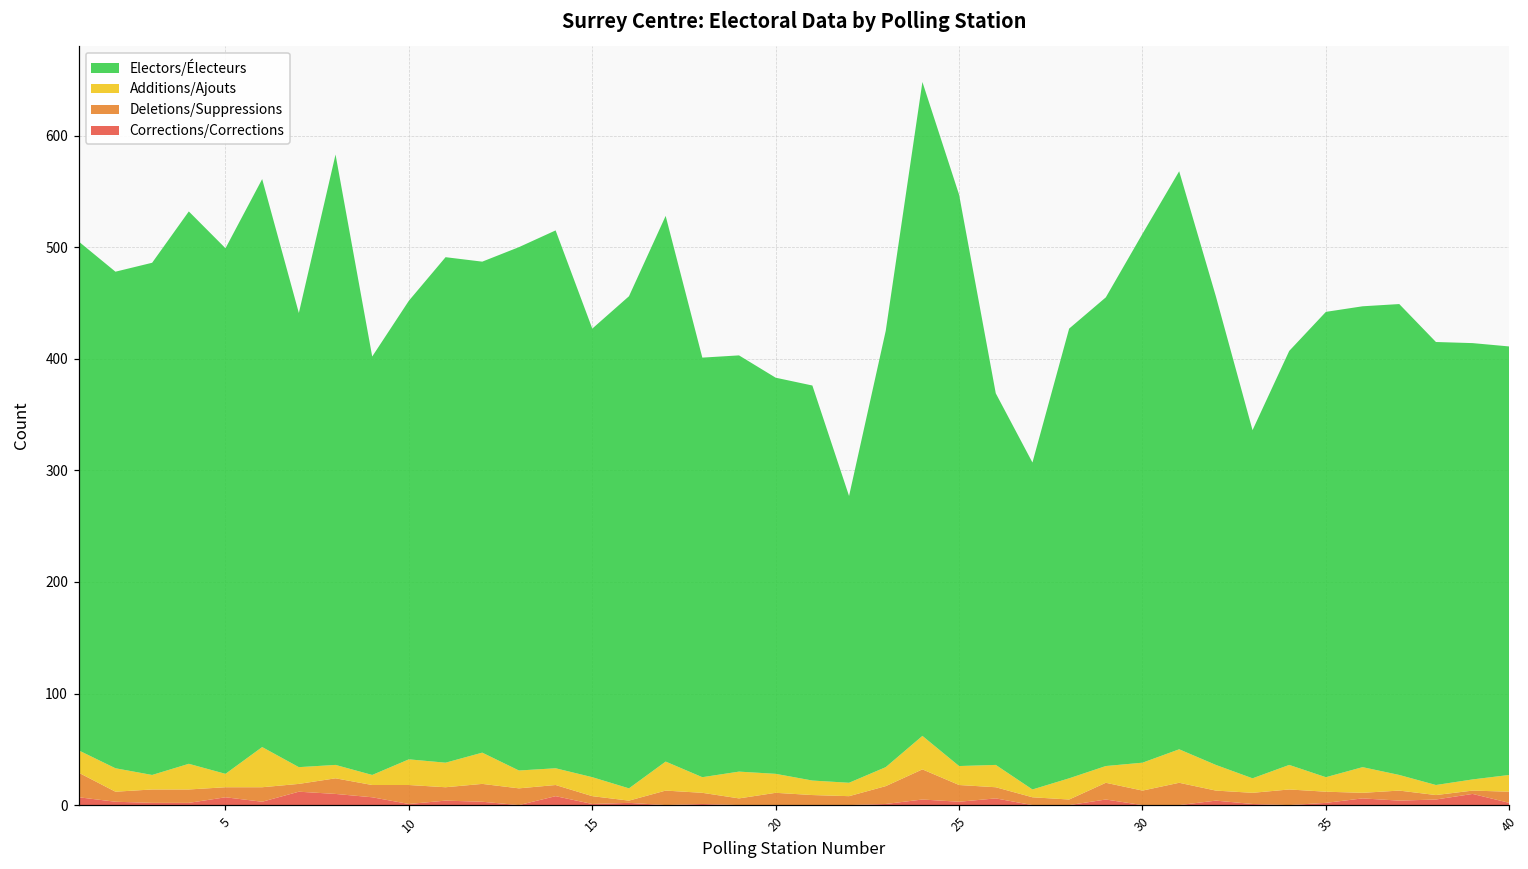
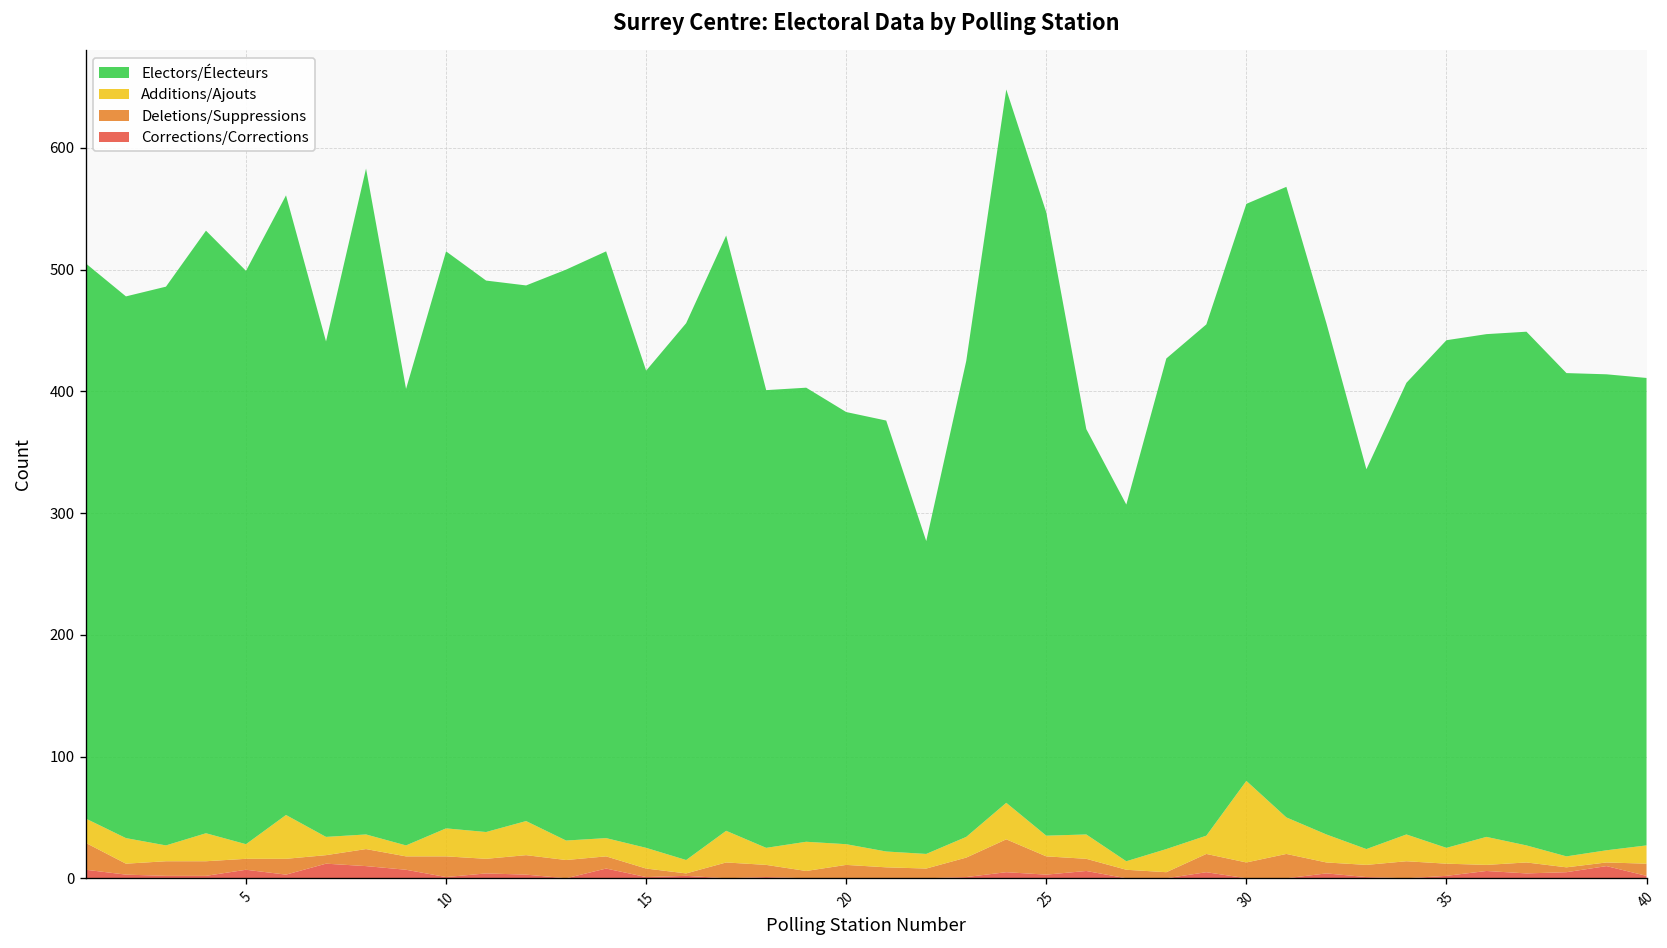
  {
    "Additions/Ajouts": {
      "5": 12,
      "10": 23,
      "15": 17,
      "20": 17,
      "25": 17,
-     "30": 25,
+     "30": 67,
      "35": 13,
      "40": 15
    },
    "Electors/Électeurs": {
      "5": 471,
-     "10": 411,
-     "15": 402,
+     "10": 474,
+     "15": 392,
      "20": 355,
      "25": 512,
      "30": 474,
      "35": 417,
      "40": 384
    }
  }
